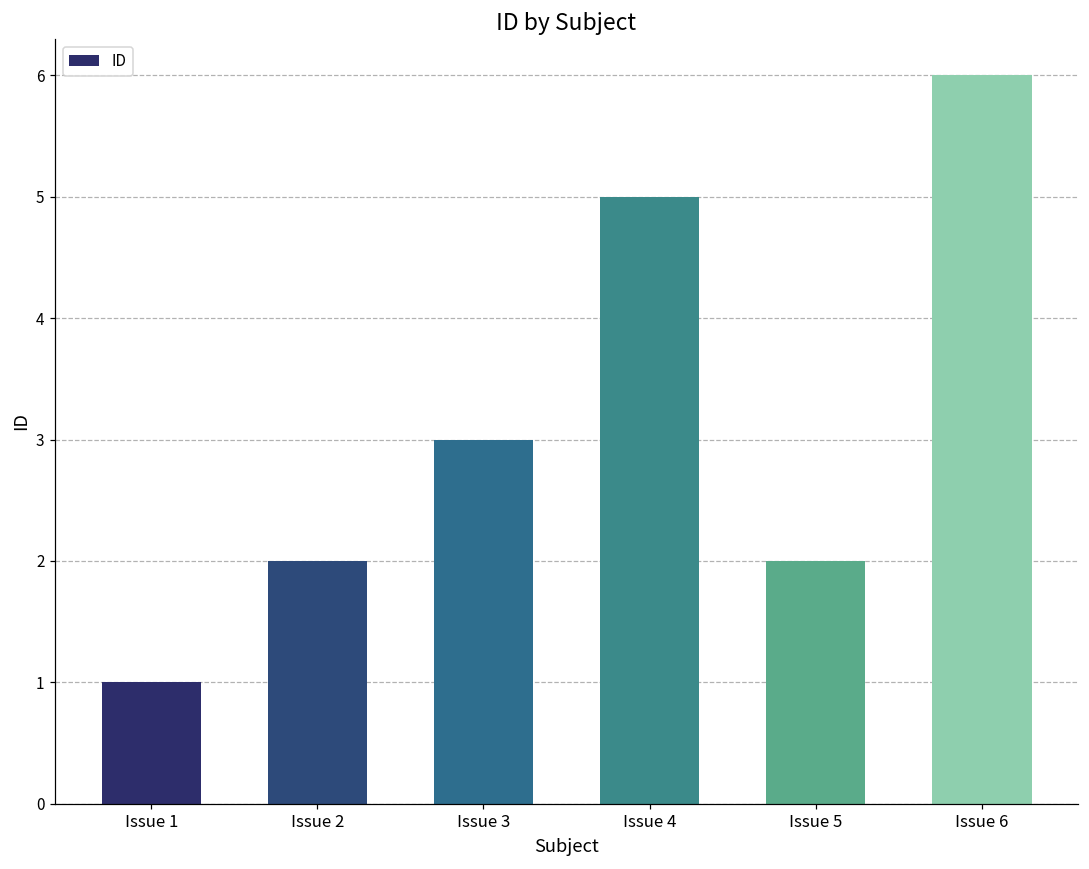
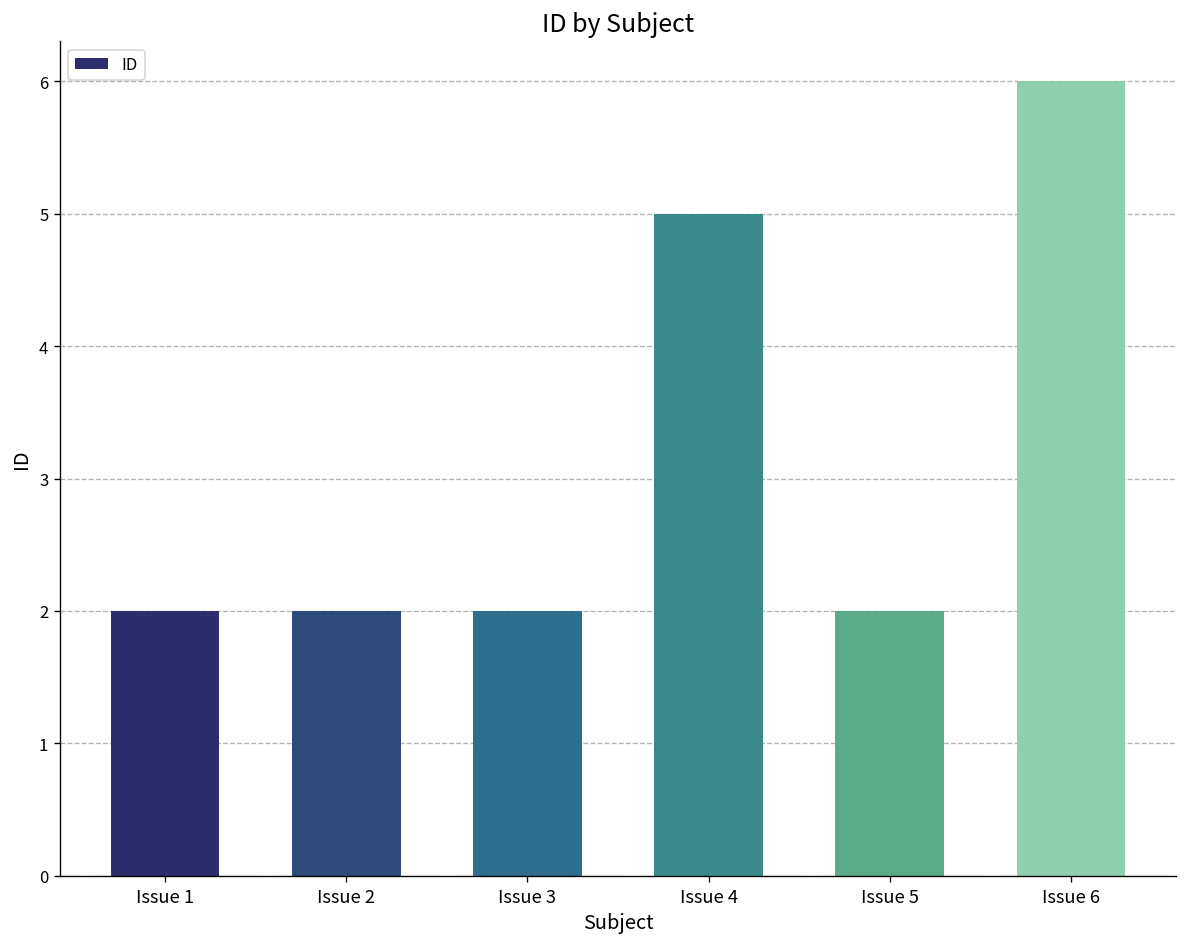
  {
-   "Issue 1": 1,
+   "Issue 1": 2,
    "Issue 2": 2,
-   "Issue 3": 3,
+   "Issue 3": 2,
    "Issue 4": 5,
    "Issue 5": 2,
    "Issue 6": 6
  }
